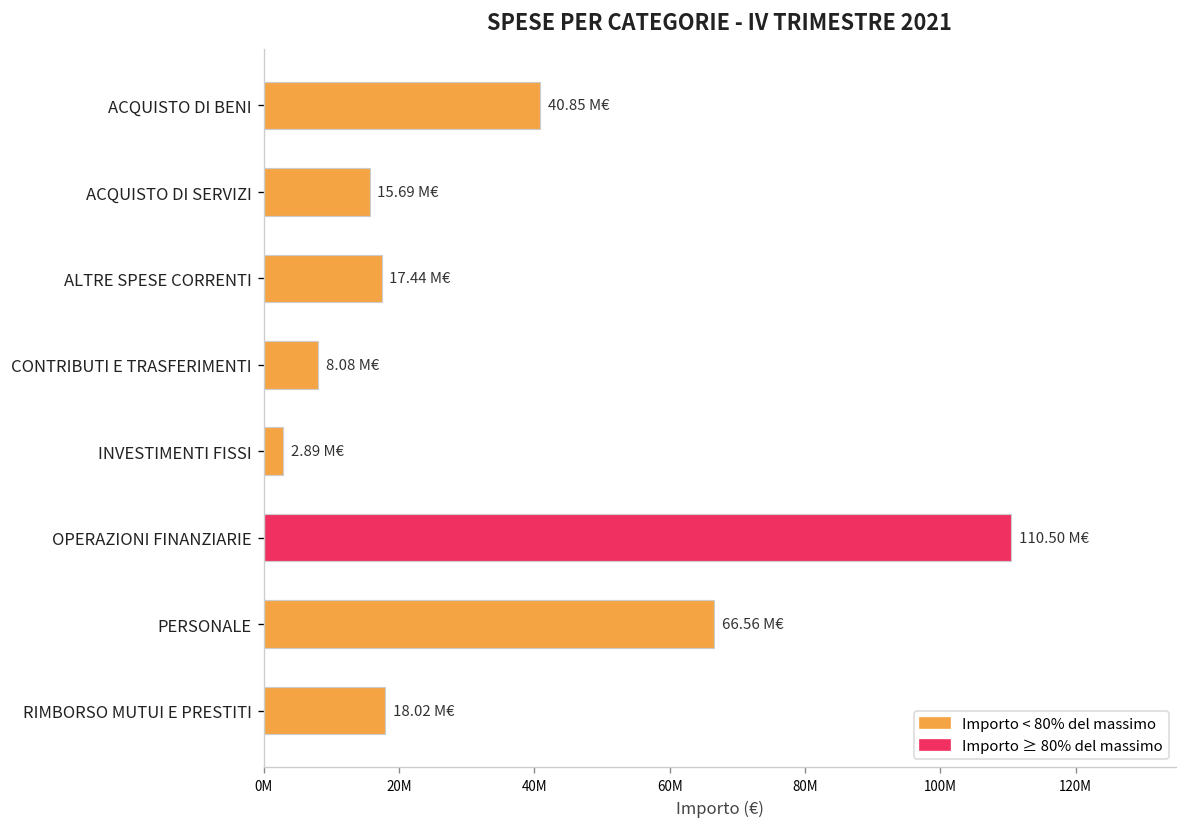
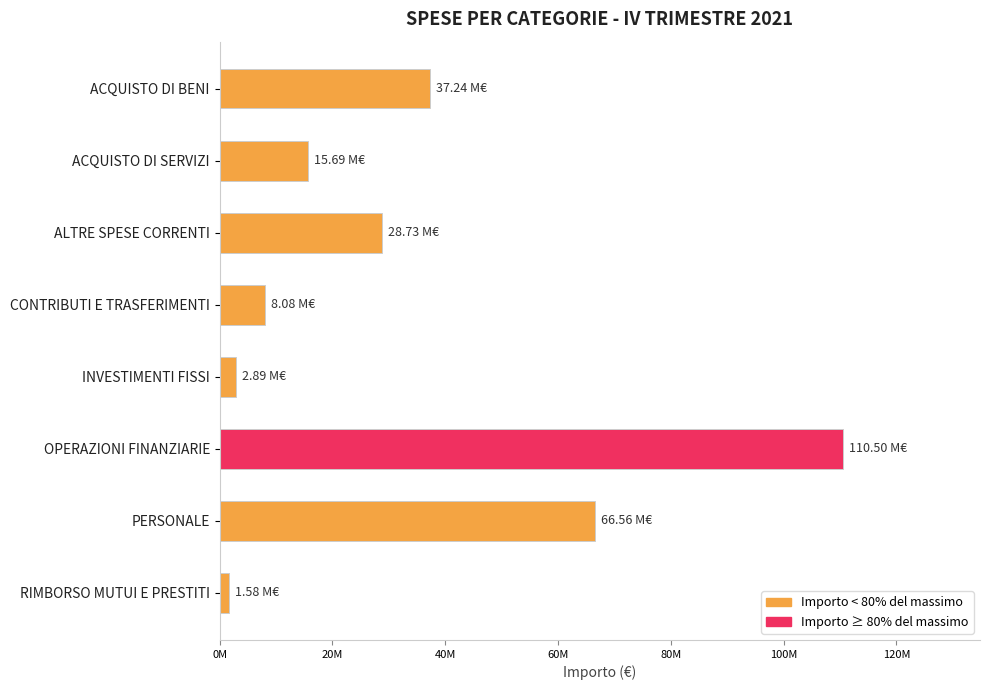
  {
-   "ACQUISTO DI BENI": 40.85,
-   "ALTRE SPESE CORRENTI": 17.44,
-   "RIMBORSO MUTUI E PRESTITI": 18.02
+   "ACQUISTO DI BENI": 37.24,
+   "ALTRE SPESE CORRENTI": 28.73,
+   "RIMBORSO MUTUI E PRESTITI": 1.58
  }
